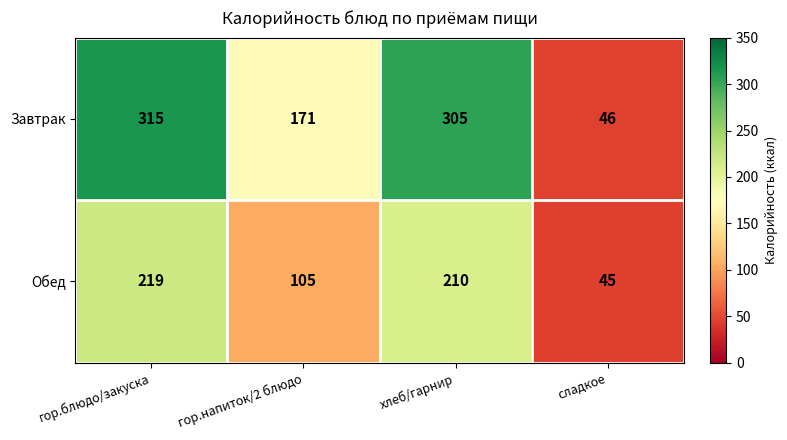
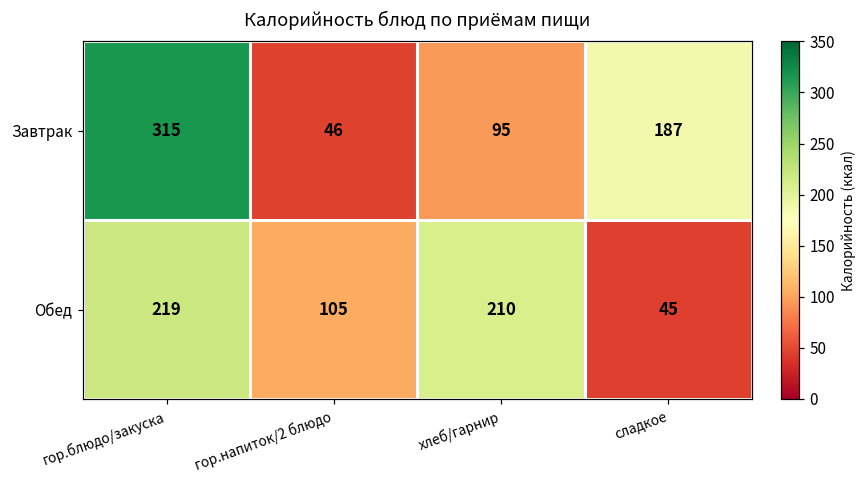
  {
    "Завтрак": {
      "гор.блюдо/закуска": 315,
-     "гор.напиток/2 блюдо": 171,
-     "хлеб/гарнир": 305,
-     "сладкое": 46
+     "гор.напиток/2 блюдо": 46,
+     "хлеб/гарнир": 95,
+     "сладкое": 187
    },
    "Обед": {
      "гор.блюдо/закуска": 219,
      "гор.напиток/2 блюдо": 105,
      "хлеб/гарнир": 210,
      "сладкое": 45
    }
  }
